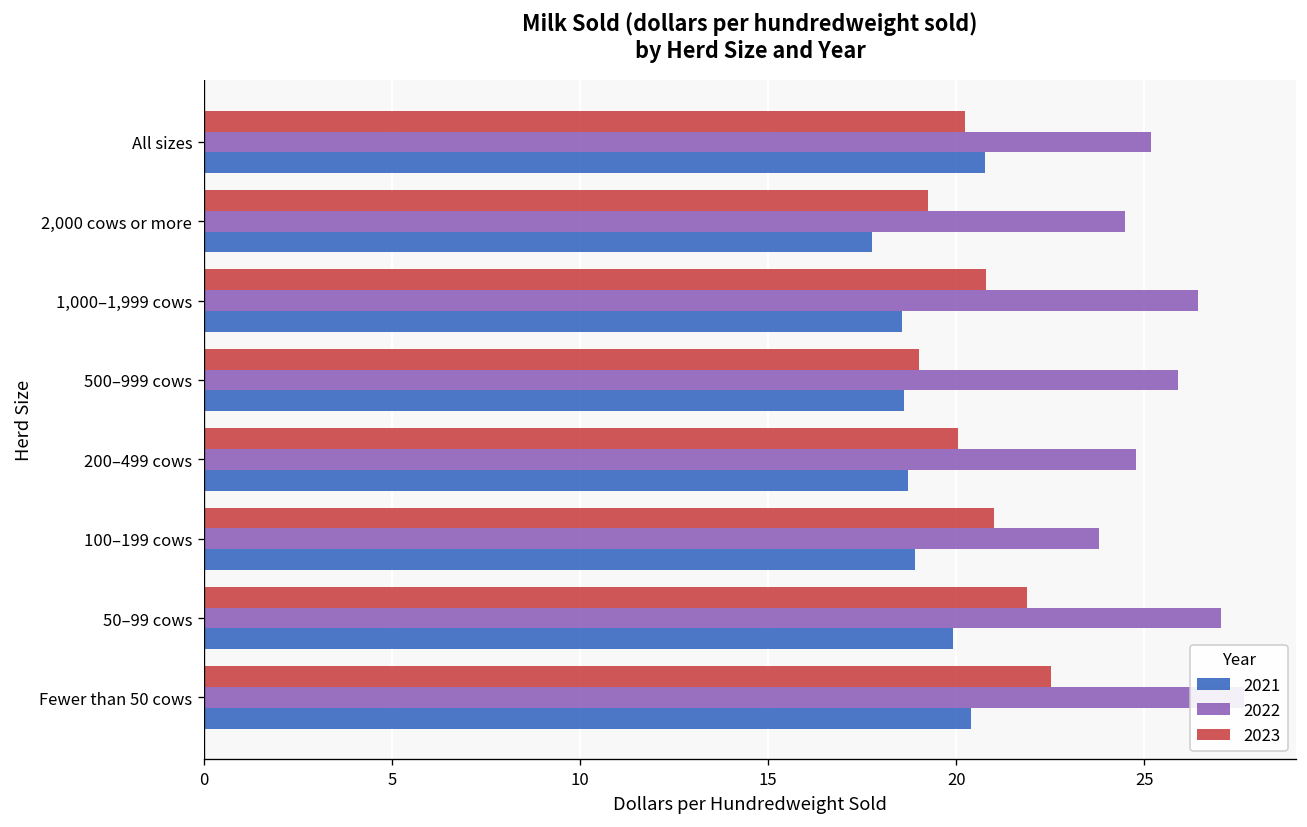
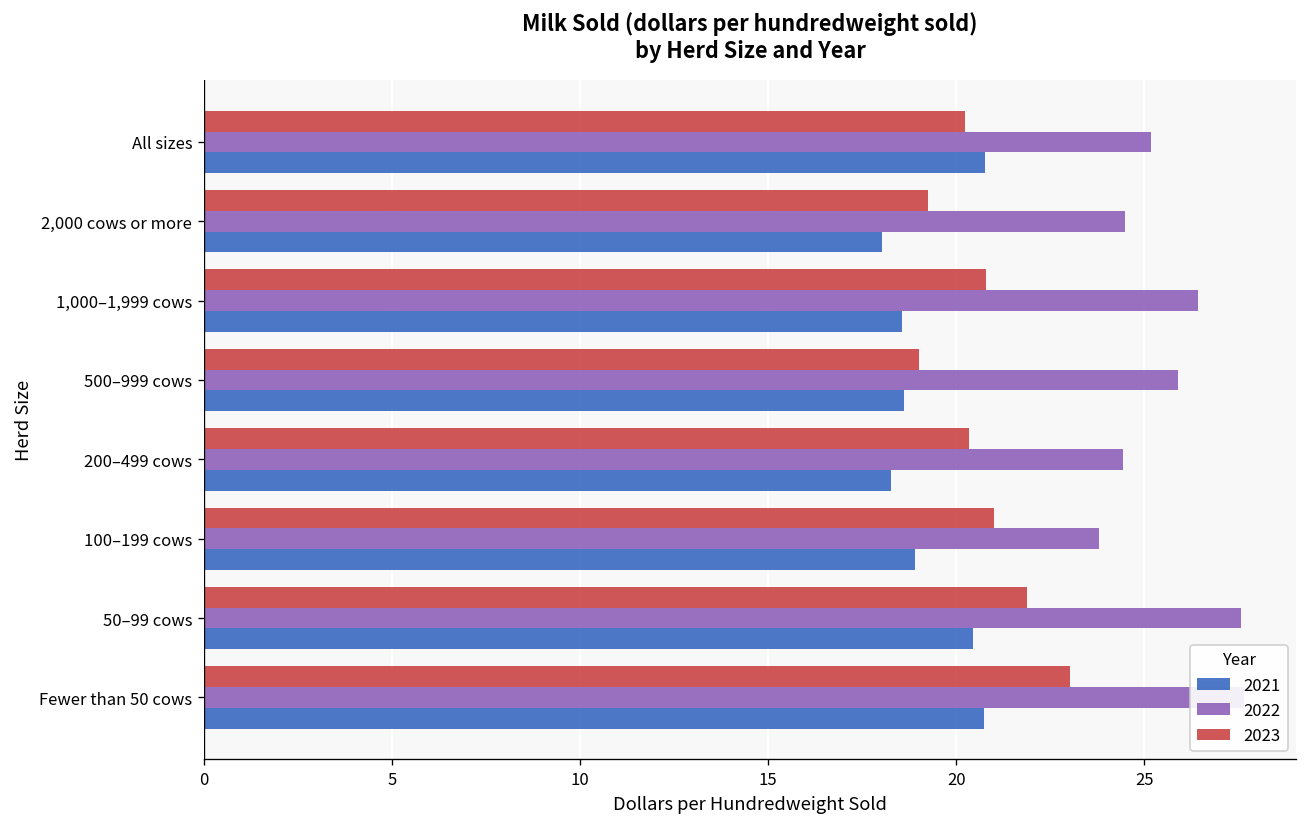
  {
    "2021": {
      "All sizes": 20.8,
-     "2,000 cows or more": 17.8,
+     "2,000 cows or more": 18.0,
      "1,000–1,999 cows": 18.6,
      "500–999 cows": 18.6,
-     "200–499 cows": 18.7,
+     "200–499 cows": 18.3,
      "100–199 cows": 18.9,
-     "50–99 cows": 19.9,
-     "Fewer than 50 cows": 20.4
+     "50–99 cows": 20.4,
+     "Fewer than 50 cows": 20.7
    },
    "2022": {
      "All sizes": 25.2,
      "2,000 cows or more": 24.5,
      "1,000–1,999 cows": 26.4,
      "500–999 cows": 25.9,
-     "200–499 cows": 24.8,
+     "200–499 cows": 24.4,
      "100–199 cows": 23.8,
-     "50–99 cows": 27.0
+     "50–99 cows": 27.6
    },
    "2023": {
      "All sizes": 20.2,
      "2,000 cows or more": 19.3,
      "1,000–1,999 cows": 20.8,
      "500–999 cows": 19.0,
-     "200–499 cows": 20.1,
+     "200–499 cows": 20.4,
      "100–199 cows": 21.0,
      "50–99 cows": 21.9,
-     "Fewer than 50 cows": 22.5
+     "Fewer than 50 cows": 23.0
    }
  }
